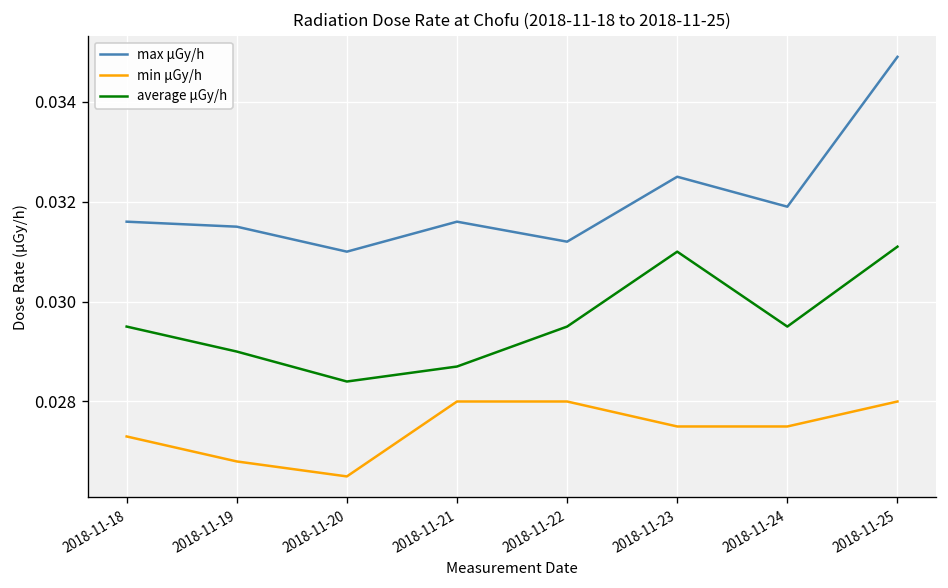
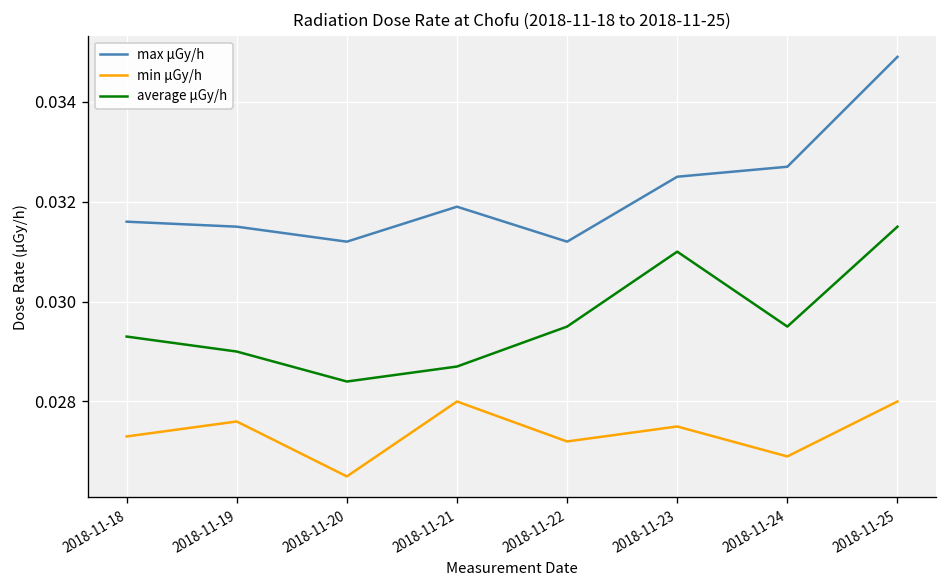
  {
    "max μGy/h": {
      "2018-11-18": 0.0316,
      "2018-11-19": 0.0315,
-     "2018-11-20": 0.0310,
-     "2018-11-21": 0.0316,
+     "2018-11-20": 0.0312,
+     "2018-11-21": 0.0319,
      "2018-11-22": 0.0312,
      "2018-11-23": 0.0325,
-     "2018-11-24": 0.0319,
+     "2018-11-24": 0.0327,
      "2018-11-25": 0.0349
    },
    "min μGy/h": {
      "2018-11-18": 0.0273,
-     "2018-11-19": 0.0268,
+     "2018-11-19": 0.0276,
      "2018-11-20": 0.0265,
      "2018-11-21": 0.0280,
-     "2018-11-22": 0.0280,
+     "2018-11-22": 0.0272,
      "2018-11-23": 0.0275,
-     "2018-11-24": 0.0275,
+     "2018-11-24": 0.0269,
      "2018-11-25": 0.0280
    },
    "average μGy/h": {
-     "2018-11-18": 0.0295,
+     "2018-11-18": 0.0293,
      "2018-11-19": 0.0290,
      "2018-11-20": 0.0284,
      "2018-11-21": 0.0287,
      "2018-11-22": 0.0295,
      "2018-11-23": 0.0310,
      "2018-11-24": 0.0295,
-     "2018-11-25": 0.0311
+     "2018-11-25": 0.0315
    }
  }
